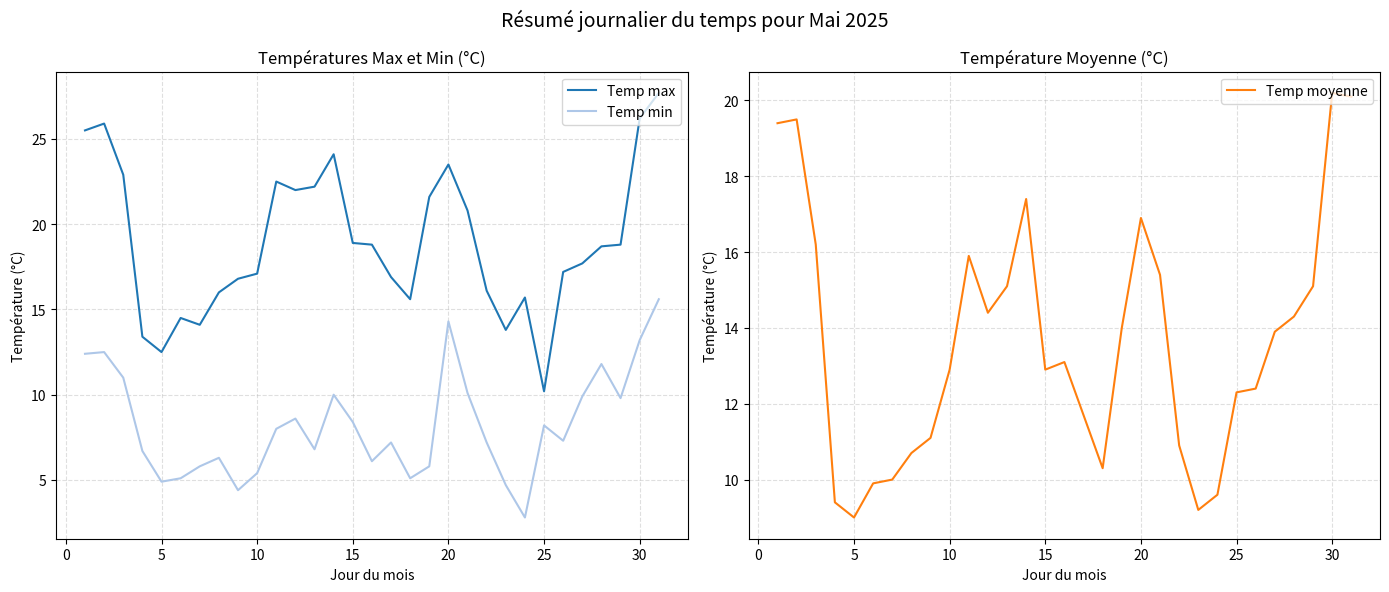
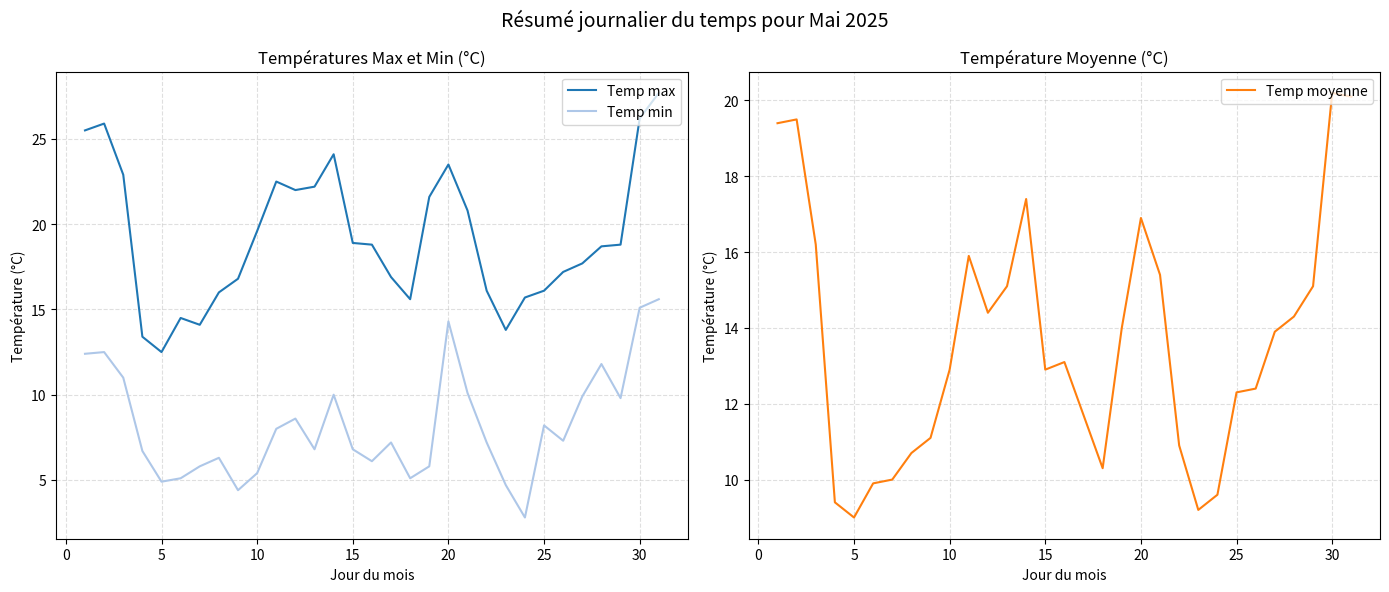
  {
    "Températures Max et Min (°C)": {
      "Temp max": {
        "5": 12.5,
-       "10": 17.1,
+       "10": 19.6,
        "15": 18.9,
        "20": 23.5,
-       "25": 10.2
+       "25": 16.1
      },
      "Temp min": {
        "5": 4.9,
        "10": 5.4,
-       "15": 8.4,
+       "15": 6.8,
        "20": 14.3,
        "25": 8.2,
-       "30": 13.2
+       "30": 15.1
      }
    },
    "Température Moyenne (°C)": {
      "5": 9.0,
      "10": 12.9,
      "15": 12.9,
      "20": 16.9,
      "25": 12.3
    }
  }
